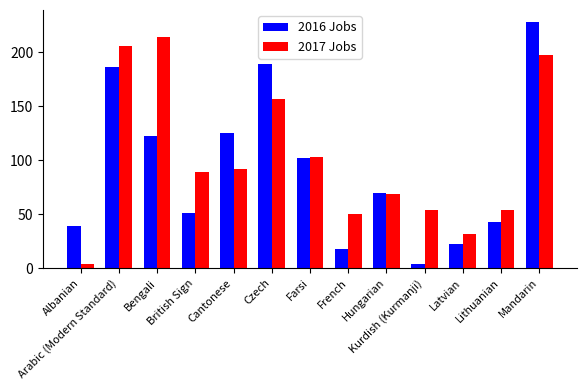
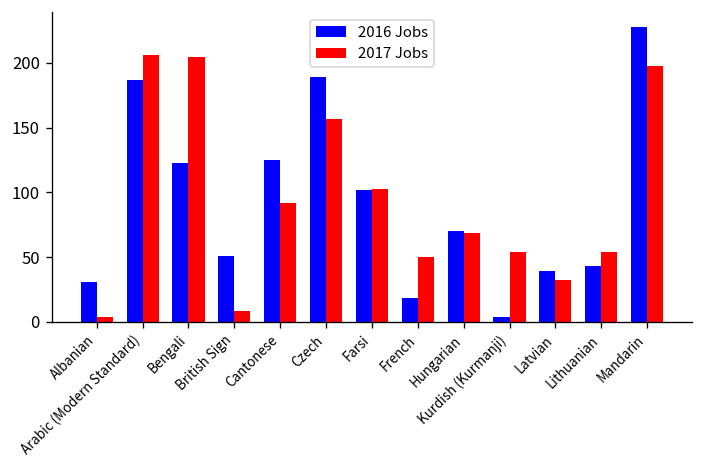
  {
    "2016 Jobs": {
-     "Albanian": 39,
+     "Albanian": 31,
      "Arabic (Modern Standard)": 187,
      "Bengali": 123,
      "British Sign": 51,
      "Cantonese": 125,
      "Czech": 189,
      "Farsi": 102,
      "French": 18,
      "Hungarian": 70,
      "Kurdish (Kurmanji)": 4,
-     "Latvian": 22,
+     "Latvian": 39,
      "Lithuanian": 43,
      "Mandarin": 228
    },
    "2017 Jobs": {
      "Albanian": 4,
      "Arabic (Modern Standard)": 206,
-     "Bengali": 214,
-     "British Sign": 89,
+     "Bengali": 205,
+     "British Sign": 8,
      "Cantonese": 92,
      "Czech": 157,
      "Farsi": 103,
      "French": 50,
      "Hungarian": 69,
      "Kurdish (Kurmanji)": 54,
      "Latvian": 32,
      "Lithuanian": 54,
      "Mandarin": 198
    }
  }
